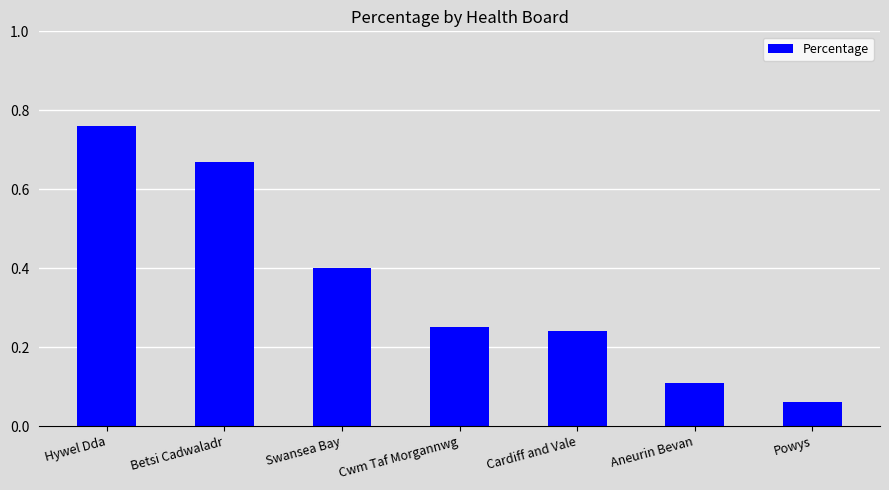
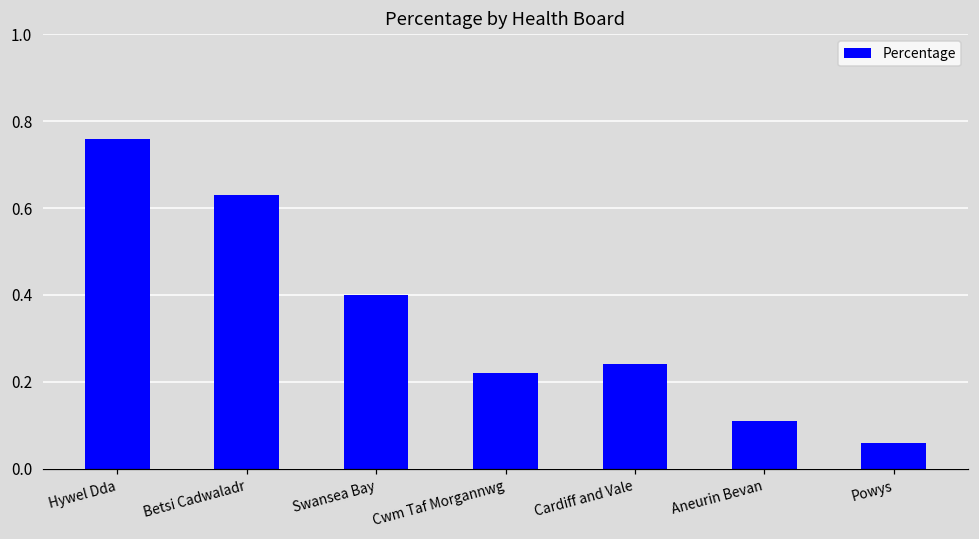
  {
    "Hywel Dda": 0.76,
-   "Betsi Cadwaladr": 0.67,
+   "Betsi Cadwaladr": 0.63,
    "Swansea Bay": 0.40,
-   "Cwm Taf Morgannwg": 0.25,
+   "Cwm Taf Morgannwg": 0.22,
    "Cardiff and Vale": 0.24,
    "Aneurin Bevan": 0.11,
    "Powys": 0.06
  }
